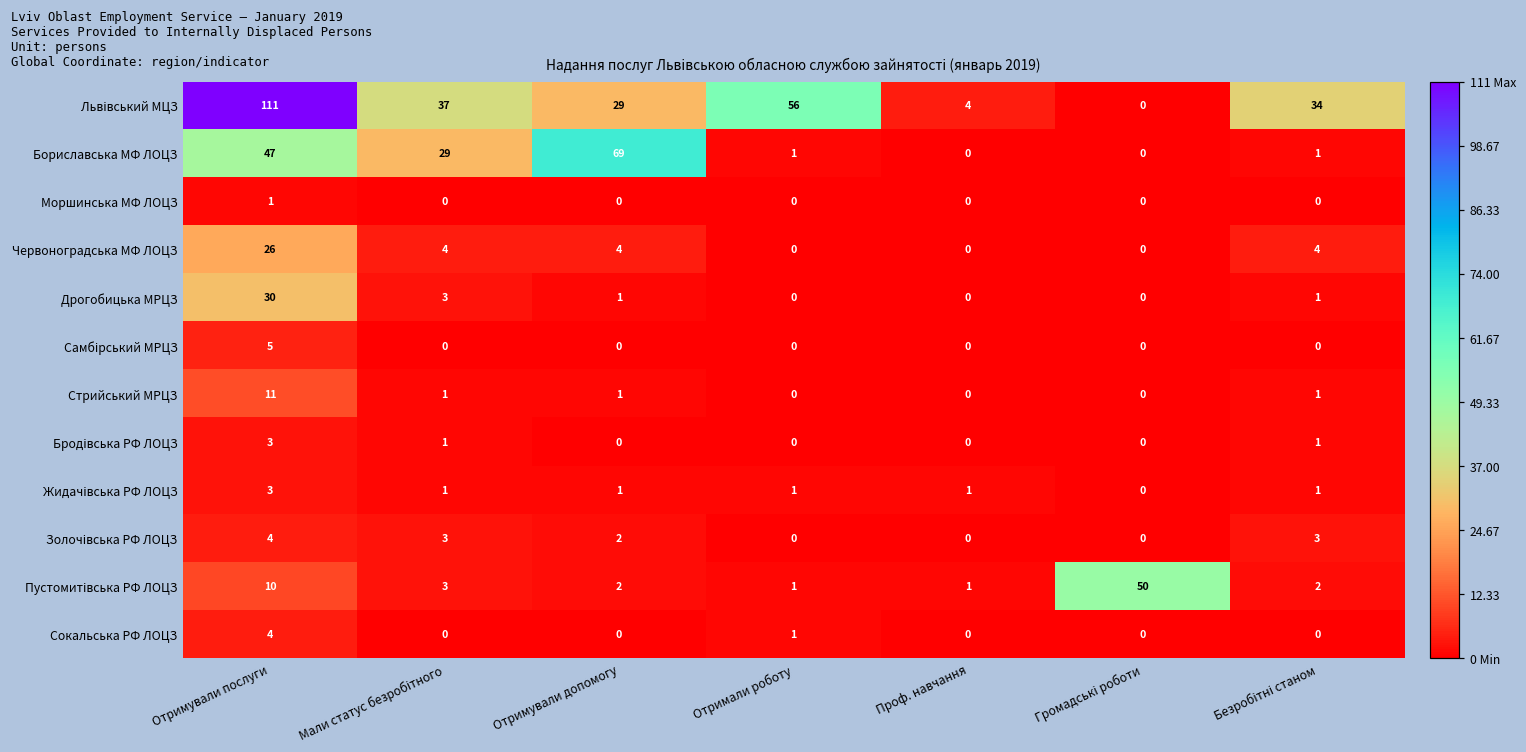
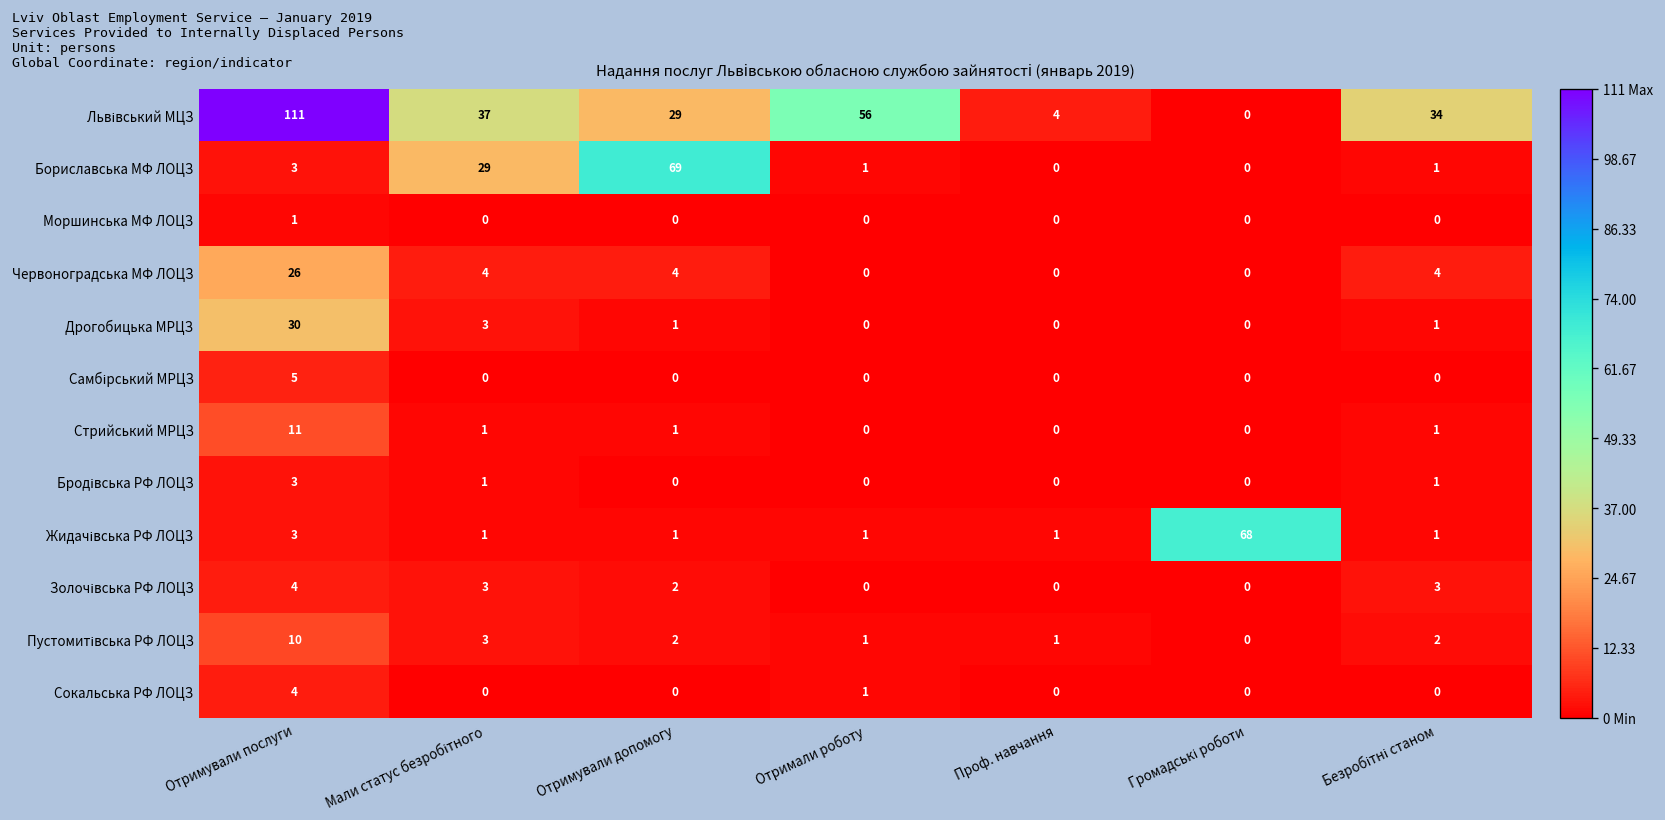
  {
    "Львівський МЦЗ": {
      "Отримували послуги": 111,
      "Мали статус безробітного": 37,
      "Отримували допомогу": 29,
      "Отримали роботу": 56,
      "Проф. навчання": 4,
      "Громадські роботи": 0,
      "Безробітні станом": 34
    },
    "Бориславська МФ ЛОЦЗ": {
-     "Отримували послуги": 47,
+     "Отримували послуги": 3,
      "Мали статус безробітного": 29,
      "Отримували допомогу": 69,
      "Отримали роботу": 1,
      "Проф. навчання": 0,
      "Громадські роботи": 0,
      "Безробітні станом": 1
    },
    "Моршинська МФ ЛОЦЗ": {
      "Отримували послуги": 1,
      "Мали статус безробітного": 0,
      "Отримували допомогу": 0,
      "Отримали роботу": 0,
      "Проф. навчання": 0,
      "Громадські роботи": 0,
      "Безробітні станом": 0
    },
    "Червоноградська МФ ЛОЦЗ": {
      "Отримували послуги": 26,
      "Мали статус безробітного": 4,
      "Отримували допомогу": 4,
      "Отримали роботу": 0,
      "Проф. навчання": 0,
      "Громадські роботи": 0,
      "Безробітні станом": 4
    },
    "Дрогобицька МРЦЗ": {
      "Отримували послуги": 30,
      "Мали статус безробітного": 3,
      "Отримували допомогу": 1,
      "Отримали роботу": 0,
      "Проф. навчання": 0,
      "Громадські роботи": 0,
      "Безробітні станом": 1
    },
    "Самбірський МРЦЗ": {
      "Отримували послуги": 5,
      "Мали статус безробітного": 0,
      "Отримували допомогу": 0,
      "Отримали роботу": 0,
      "Проф. навчання": 0,
      "Громадські роботи": 0,
      "Безробітні станом": 0
    },
    "Стрийський МРЦЗ": {
      "Отримували послуги": 11,
      "Мали статус безробітного": 1,
      "Отримували допомогу": 1,
      "Отримали роботу": 0,
      "Проф. навчання": 0,
      "Громадські роботи": 0,
      "Безробітні станом": 1
    },
    "Бродівська РФ ЛОЦЗ": {
      "Отримували послуги": 3,
      "Мали статус безробітного": 1,
      "Отримували допомогу": 0,
      "Отримали роботу": 0,
      "Проф. навчання": 0,
      "Громадські роботи": 0,
      "Безробітні станом": 1
    },
    "Жидачівська РФ ЛОЦЗ": {
      "Отримували послуги": 3,
      "Мали статус безробітного": 1,
      "Отримували допомогу": 1,
      "Отримали роботу": 1,
      "Проф. навчання": 1,
-     "Громадські роботи": 0,
+     "Громадські роботи": 68,
      "Безробітні станом": 1
    },
    "Золочівська РФ ЛОЦЗ": {
      "Отримували послуги": 4,
      "Мали статус безробітного": 3,
      "Отримували допомогу": 2,
      "Отримали роботу": 0,
      "Проф. навчання": 0,
      "Громадські роботи": 0,
      "Безробітні станом": 3
    },
    "Пустомитівська РФ ЛОЦЗ": {
      "Отримували послуги": 10,
      "Мали статус безробітного": 3,
      "Отримували допомогу": 2,
      "Отримали роботу": 1,
      "Проф. навчання": 1,
-     "Громадські роботи": 50,
+     "Громадські роботи": 0,
      "Безробітні станом": 2
    },
    "Сокальська РФ ЛОЦЗ": {
      "Отримували послуги": 4,
      "Мали статус безробітного": 0,
      "Отримували допомогу": 0,
      "Отримали роботу": 1,
      "Проф. навчання": 0,
      "Громадські роботи": 0,
      "Безробітні станом": 0
    }
  }
